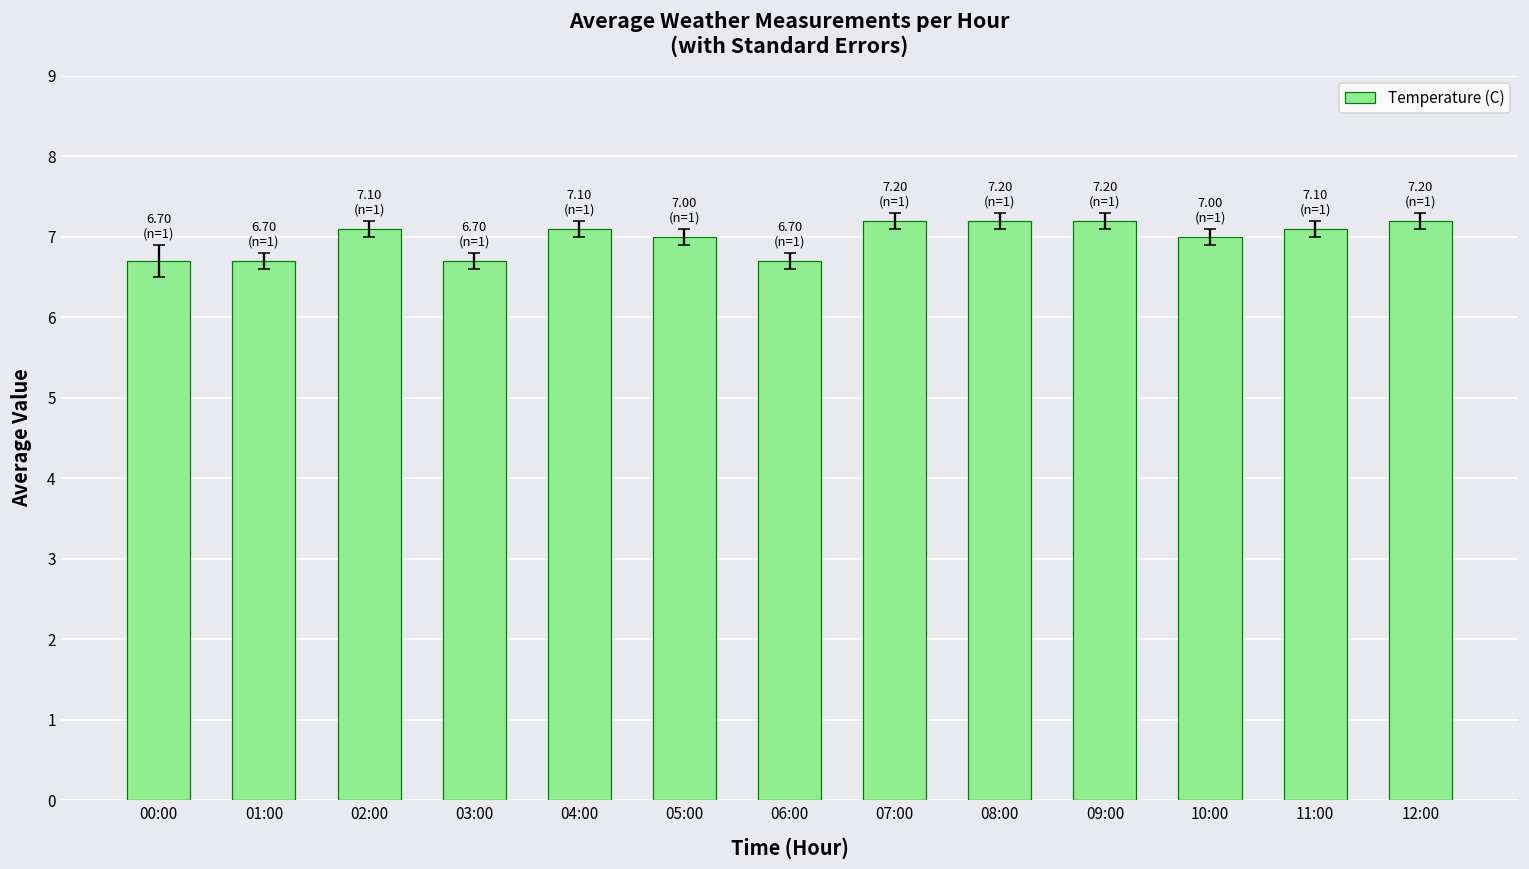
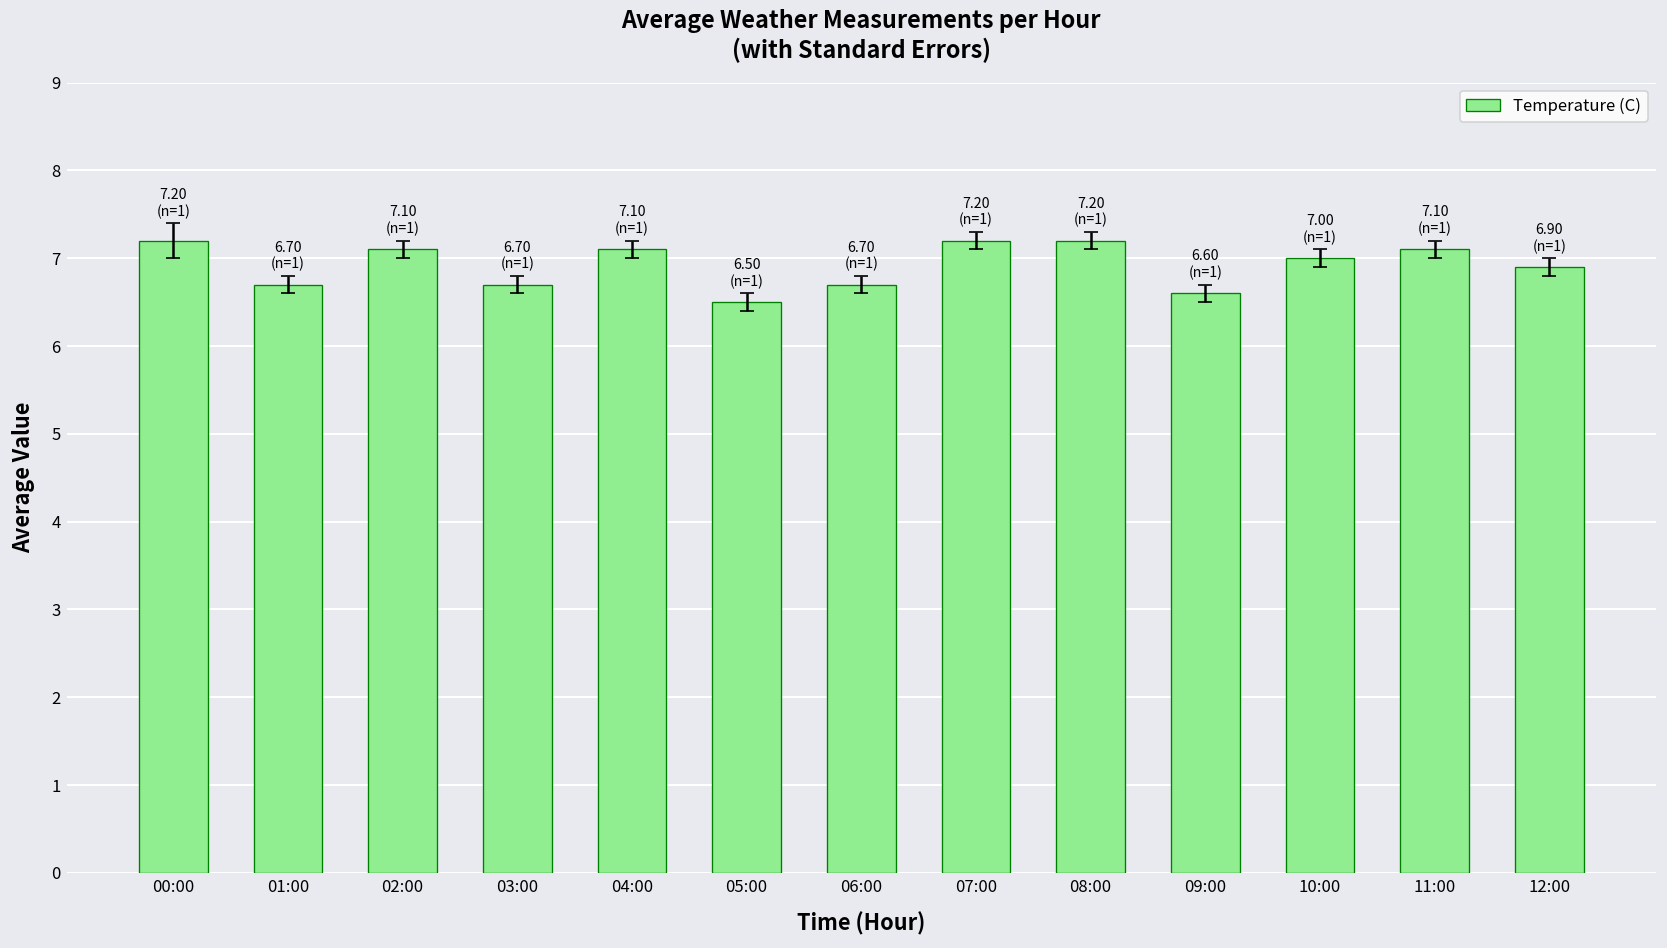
  {
    "Temperature (C)": {
-     "00:00": 6.70,
+     "00:00": 7.20,
      "01:00": 6.70,
      "02:00": 7.10,
      "03:00": 6.70,
      "04:00": 7.10,
-     "05:00": 7.00,
+     "05:00": 6.50,
      "06:00": 6.70,
      "07:00": 7.20,
      "08:00": 7.20,
-     "09:00": 7.20,
+     "09:00": 6.60,
      "10:00": 7.00,
      "11:00": 7.10,
-     "12:00": 7.20
+     "12:00": 6.90
    }
  }
